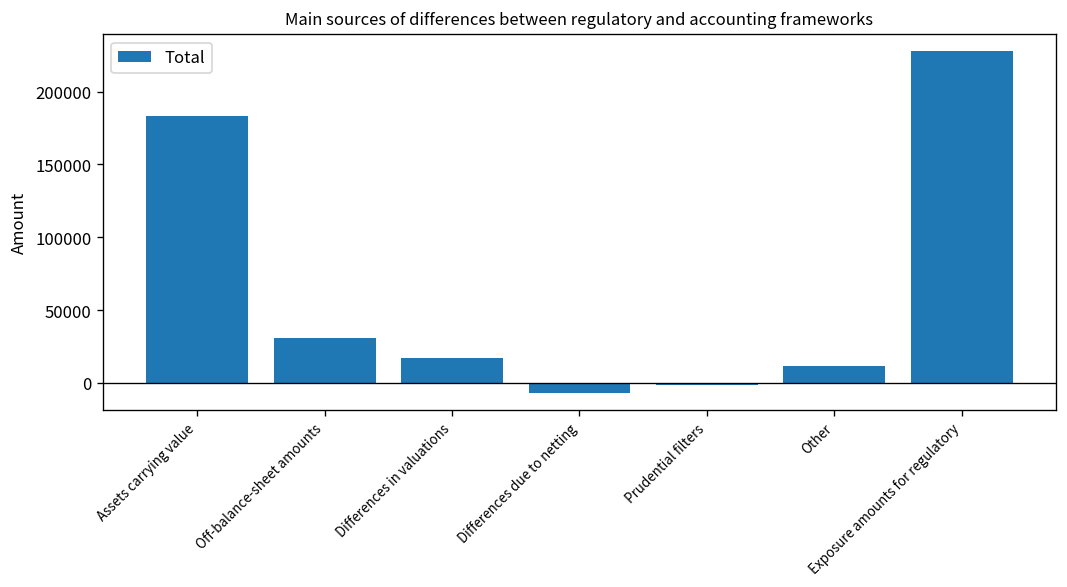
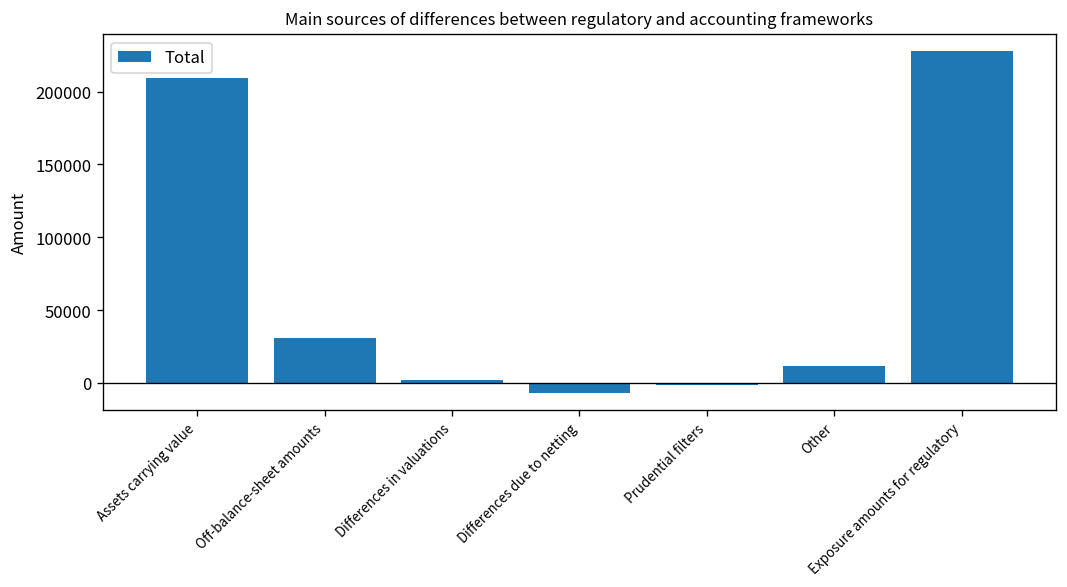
  {
-   "Assets carrying value": 183000,
+   "Assets carrying value": 209000,
    "Off-balance-sheet amounts": 31000,
-   "Differences in valuations": 17000,
+   "Differences in valuations": 2000,
    "Differences due to netting": -7000,
    "Other": 12000,
    "Exposure amounts for regulatory": 228000
  }
